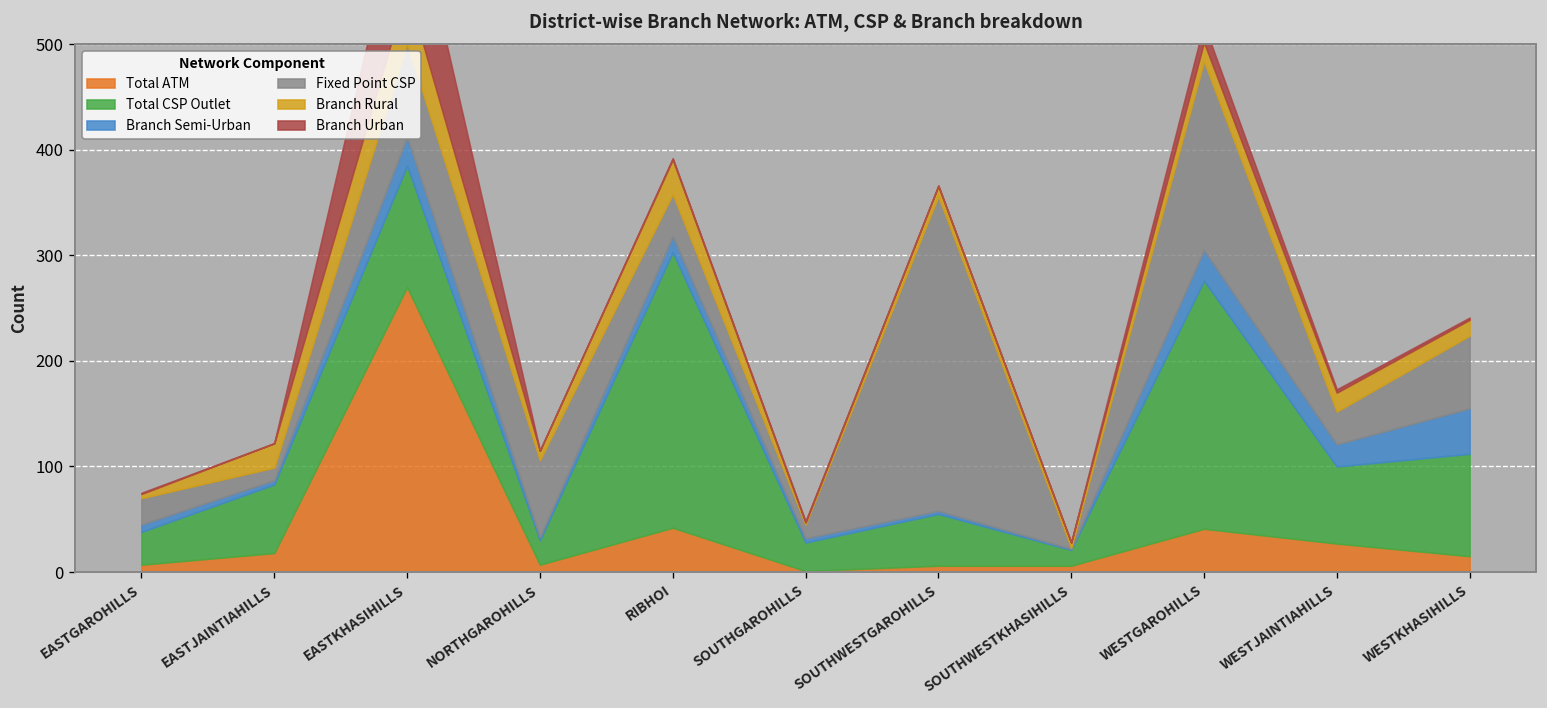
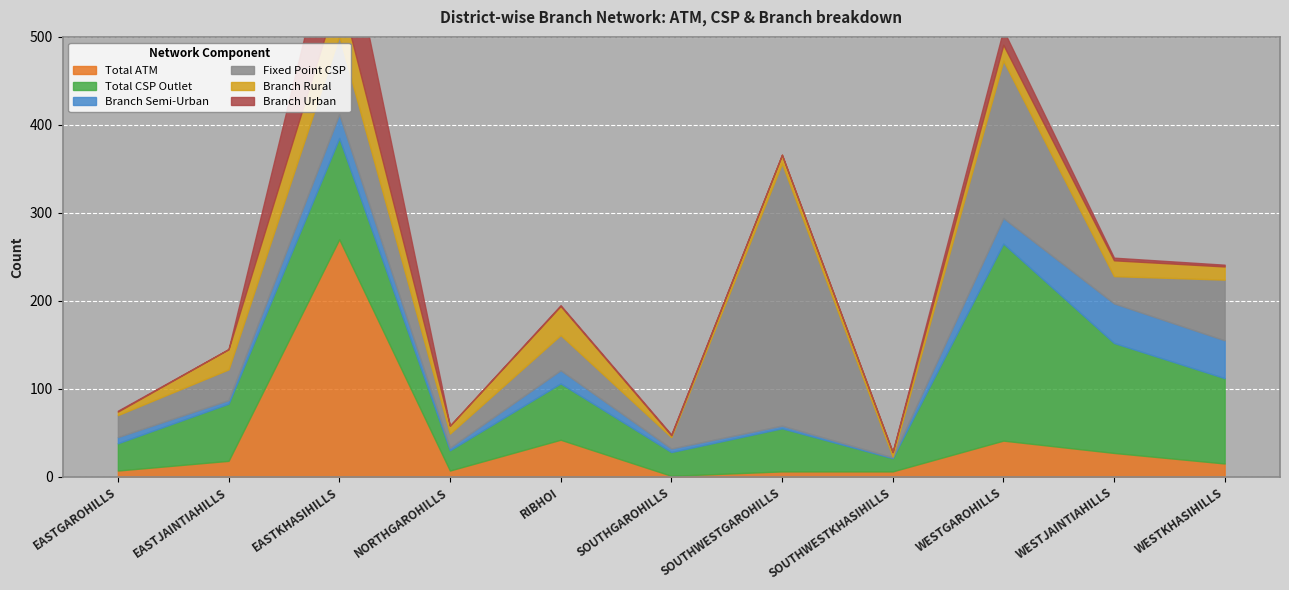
  {
    "Total CSP Outlet": {
      "EASTGAROHILLS": 30,
      "EASTJAINTIAHILLS": 70,
      "EASTKHASIHILLS": 120,
      "NORTHGAROHILLS": 20,
-     "RIBHOI": 260,
+     "RIBHOI": 60,
      "SOUTHGAROHILLS": 30,
      "SOUTHWESTGAROHILLS": 50,
-     "WESTGAROHILLS": 240,
-     "WESTJAINTIAHILLS": 70,
+     "WESTGAROHILLS": 220,
+     "WESTJAINTIAHILLS": 130,
      "WESTKHASIHILLS": 100
    },
    "Branch Semi-Urban": {
      "EASTGAROHILLS": 10,
      "EASTJAINTIAHILLS": 0,
      "EASTKHASIHILLS": 30,
      "NORTHGAROHILLS": 0,
      "RIBHOI": 20,
      "SOUTHGAROHILLS": 0,
      "SOUTHWESTGAROHILLS": 0,
      "WESTGAROHILLS": 30,
-     "WESTJAINTIAHILLS": 20,
+     "WESTJAINTIAHILLS": 50,
      "WESTKHASIHILLS": 40
    },
    "Fixed Point CSP": {
      "EASTGAROHILLS": 30,
-     "EASTJAINTIAHILLS": 10,
+     "EASTJAINTIAHILLS": 40,
      "EASTKHASIHILLS": 90,
-     "NORTHGAROHILLS": 70,
+     "NORTHGAROHILLS": 20,
      "RIBHOI": 40,
      "SOUTHWESTGAROHILLS": 300,
      "WESTGAROHILLS": 180,
      "WESTJAINTIAHILLS": 30,
      "WESTKHASIHILLS": 70
    },
    "Branch Urban": {
      "WESTJAINTIAHILLS": 0
    }
  }
